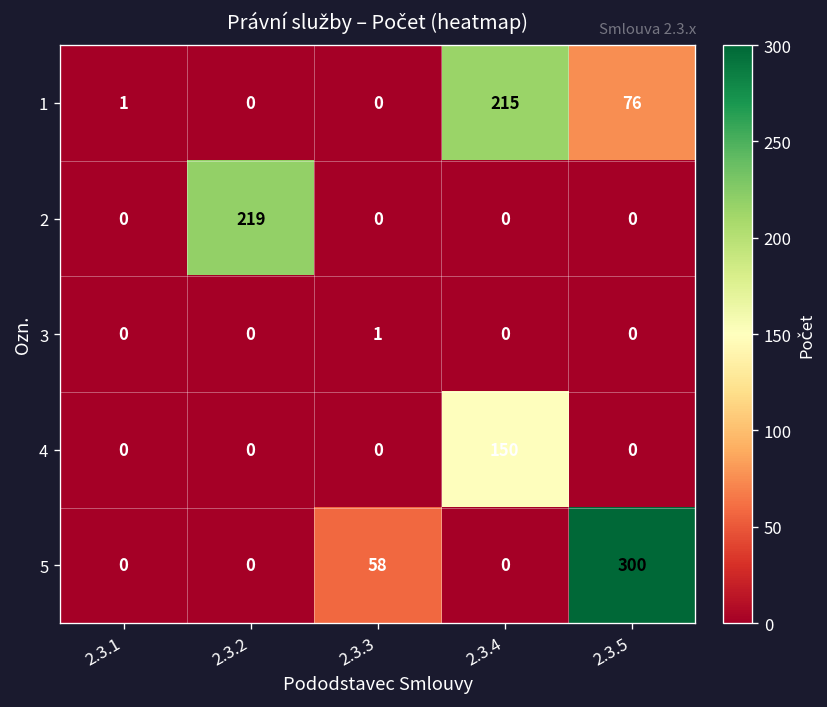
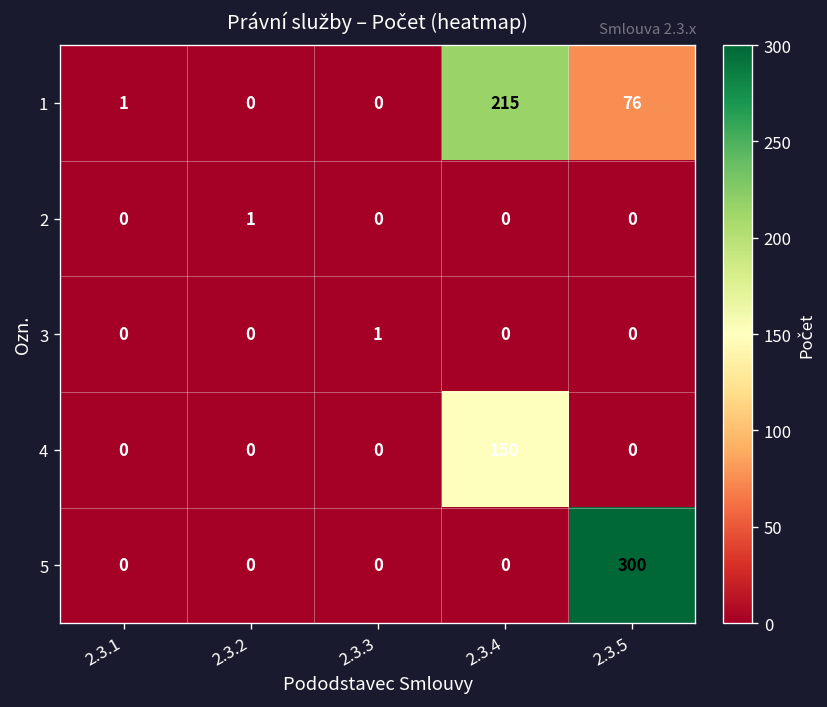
  {
    "1": {
      "2.3.1": 1,
      "2.3.2": 0,
      "2.3.3": 0,
      "2.3.4": 215,
      "2.3.5": 76
    },
    "2": {
      "2.3.1": 0,
-     "2.3.2": 219,
+     "2.3.2": 1,
      "2.3.3": 0,
      "2.3.4": 0,
      "2.3.5": 0
    },
    "3": {
      "2.3.1": 0,
      "2.3.2": 0,
      "2.3.3": 1,
      "2.3.4": 0,
      "2.3.5": 0
    },
    "4": {
      "2.3.1": 0,
      "2.3.2": 0,
      "2.3.3": 0,
      "2.3.4": 150,
      "2.3.5": 0
    },
    "5": {
      "2.3.1": 0,
      "2.3.2": 0,
-     "2.3.3": 58,
+     "2.3.3": 0,
      "2.3.4": 0,
      "2.3.5": 300
    }
  }
